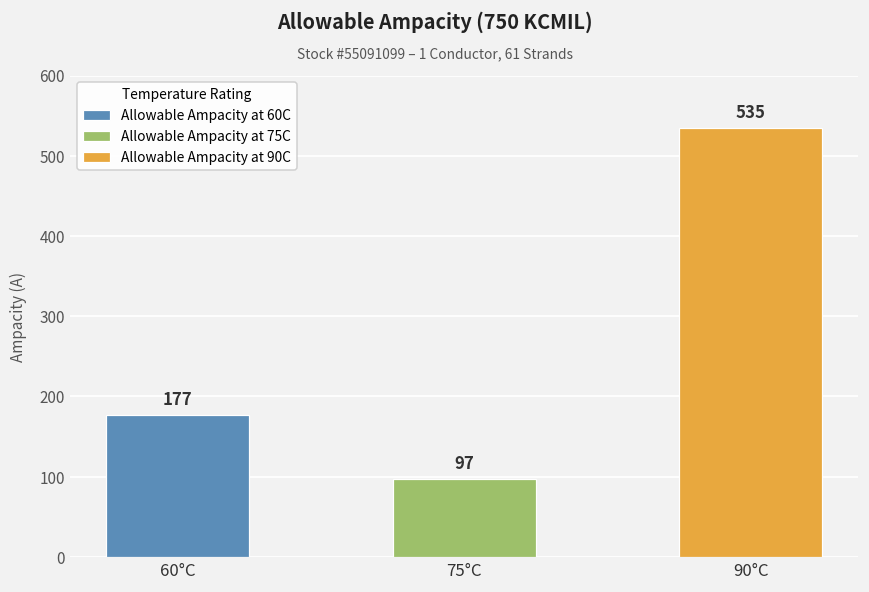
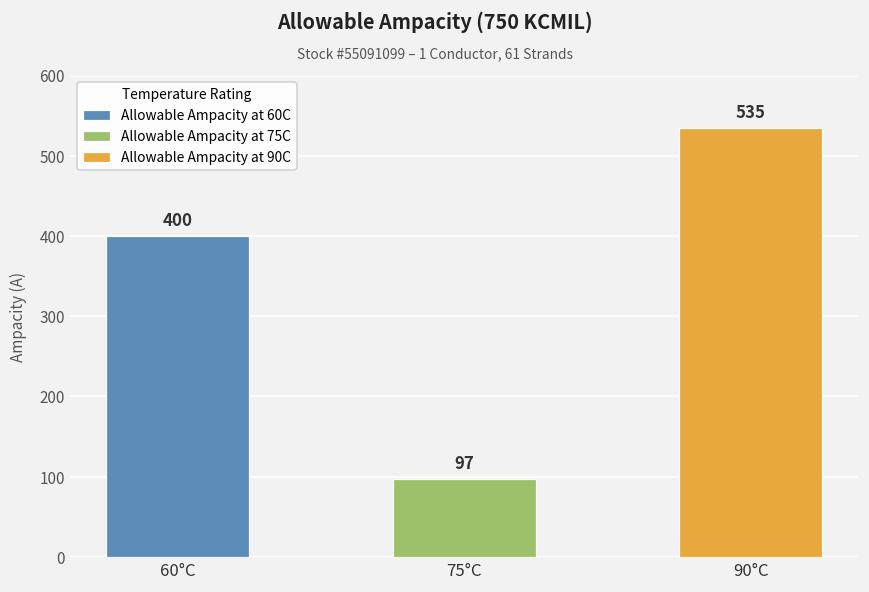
  {
-   "60°C": 177,
+   "60°C": 400,
    "75°C": 97,
    "90°C": 535
  }
